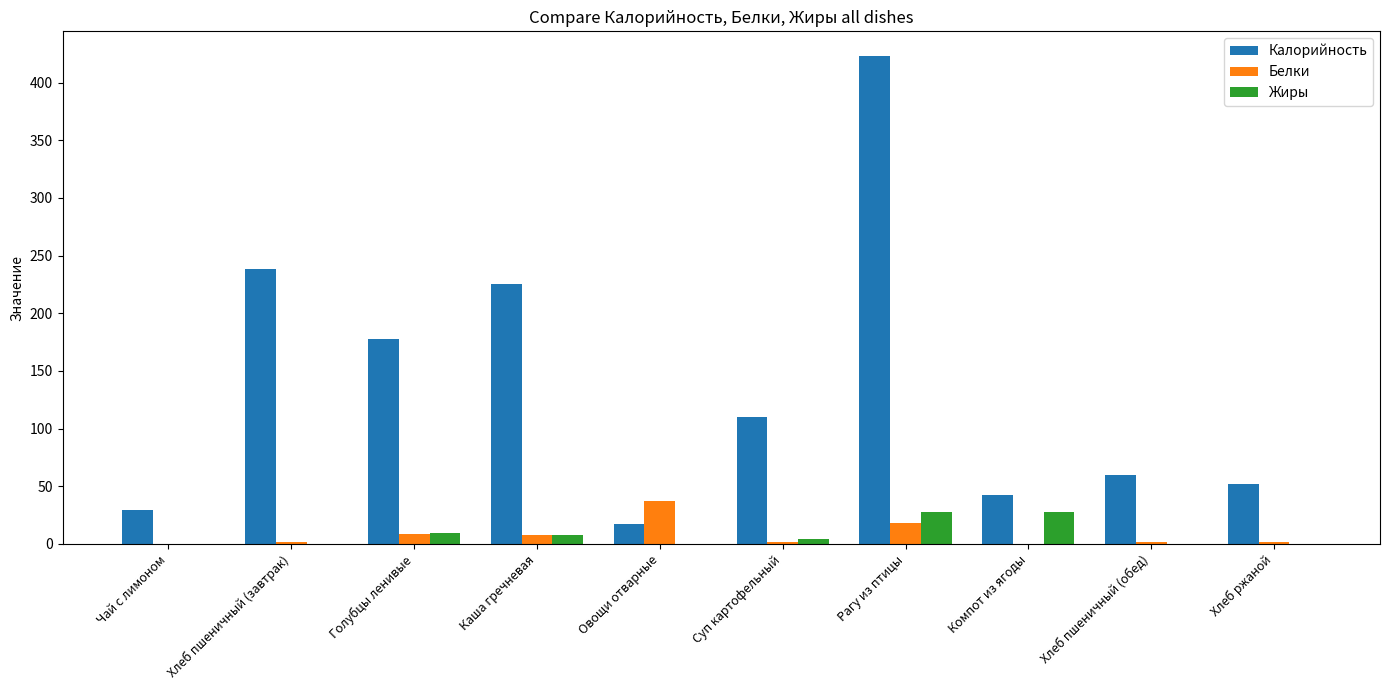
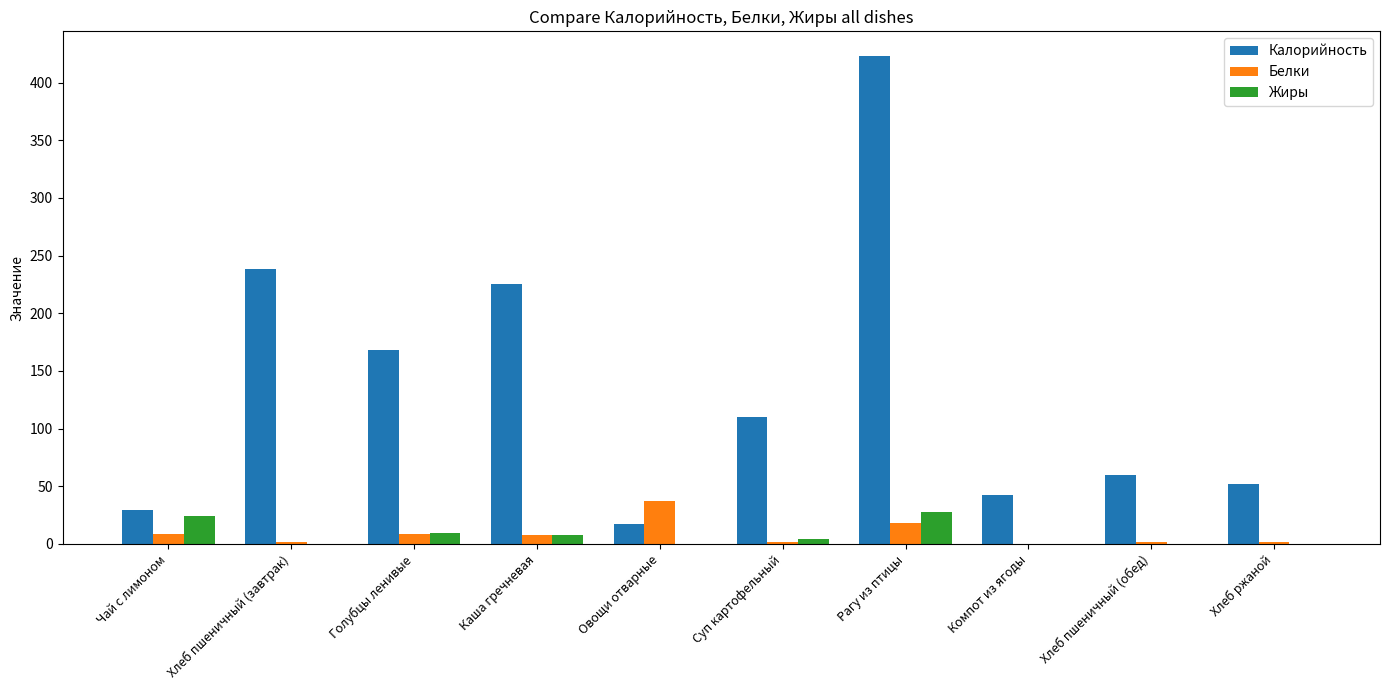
  {
    "Калорийность": {
      "Чай с лимоном": 30,
      "Хлеб пшеничный (завтрак)": 238,
-     "Голубцы ленивые": 177,
+     "Голубцы ленивые": 168,
      "Каша гречневая": 226,
      "Овощи отварные": 17,
      "Суп картофельный": 110,
      "Рагу из птицы": 423,
      "Компот из ягоды": 42,
      "Хлеб пшеничный (обед)": 60,
      "Хлеб ржаной": 52
    },
    "Белки": {
-     "Чай с лимоном": 0,
+     "Чай с лимоном": 9,
      "Голубцы ленивые": 8,
      "Каша гречневая": 8,
      "Овощи отварные": 37,
      "Рагу из птицы": 18
    },
    "Жиры": {
-     "Чай с лимоном": 0,
+     "Чай с лимоном": 24,
      "Голубцы ленивые": 10,
      "Каша гречневая": 8,
      "Суп картофельный": 4,
      "Рагу из птицы": 27,
-     "Компот из ягоды": 27
+     "Компот из ягоды": 0
    }
  }
